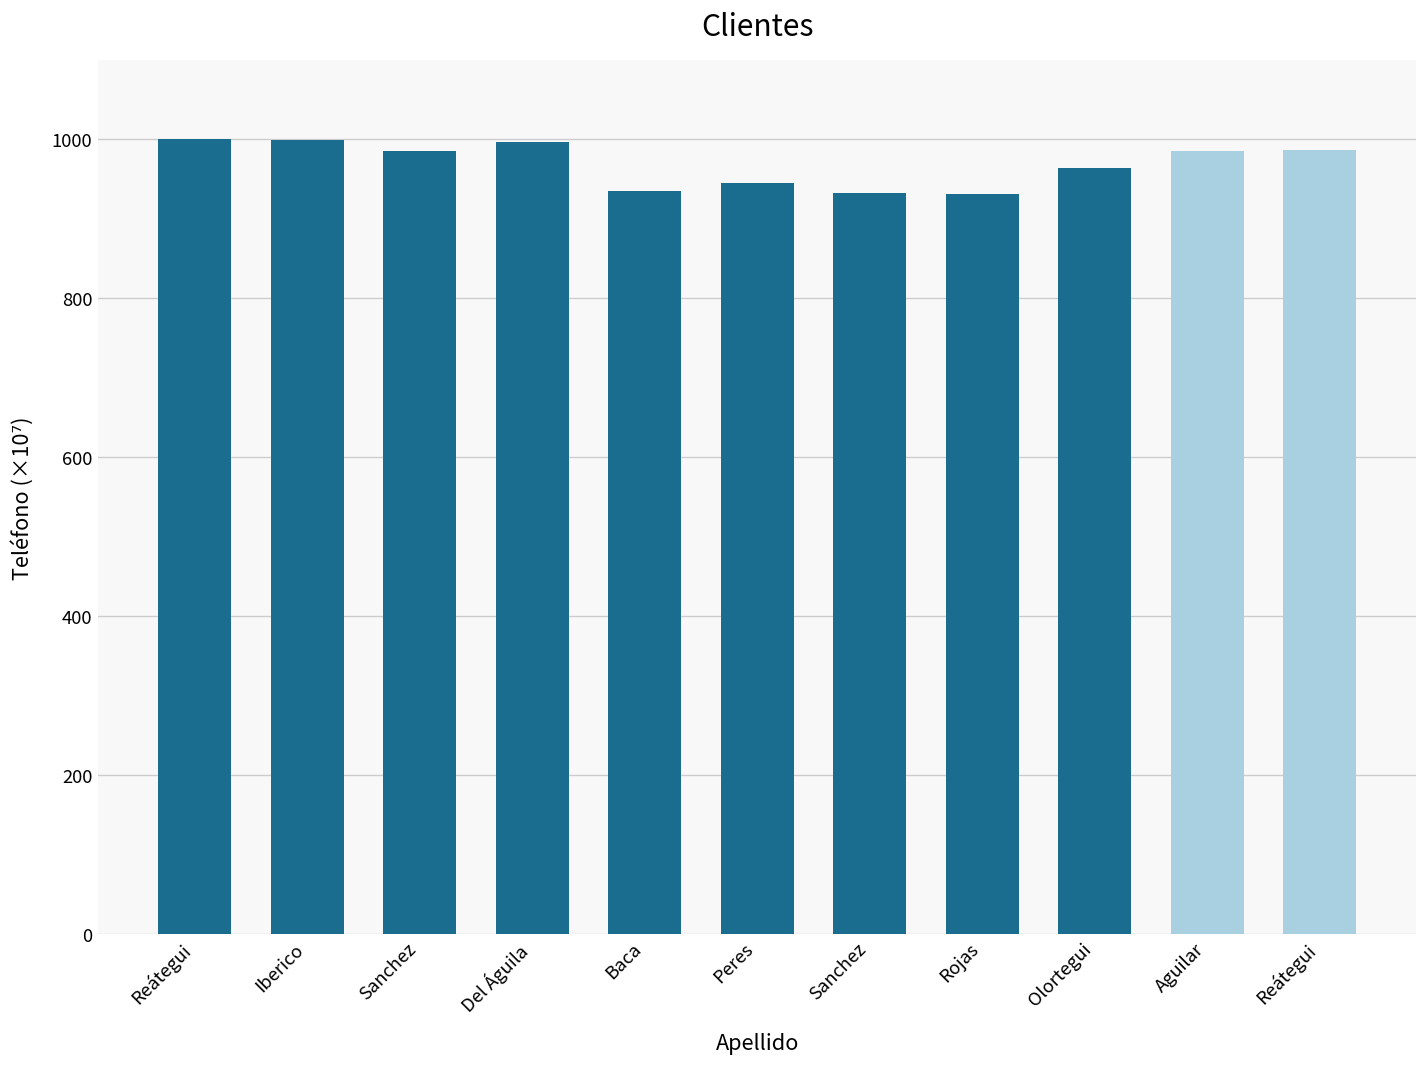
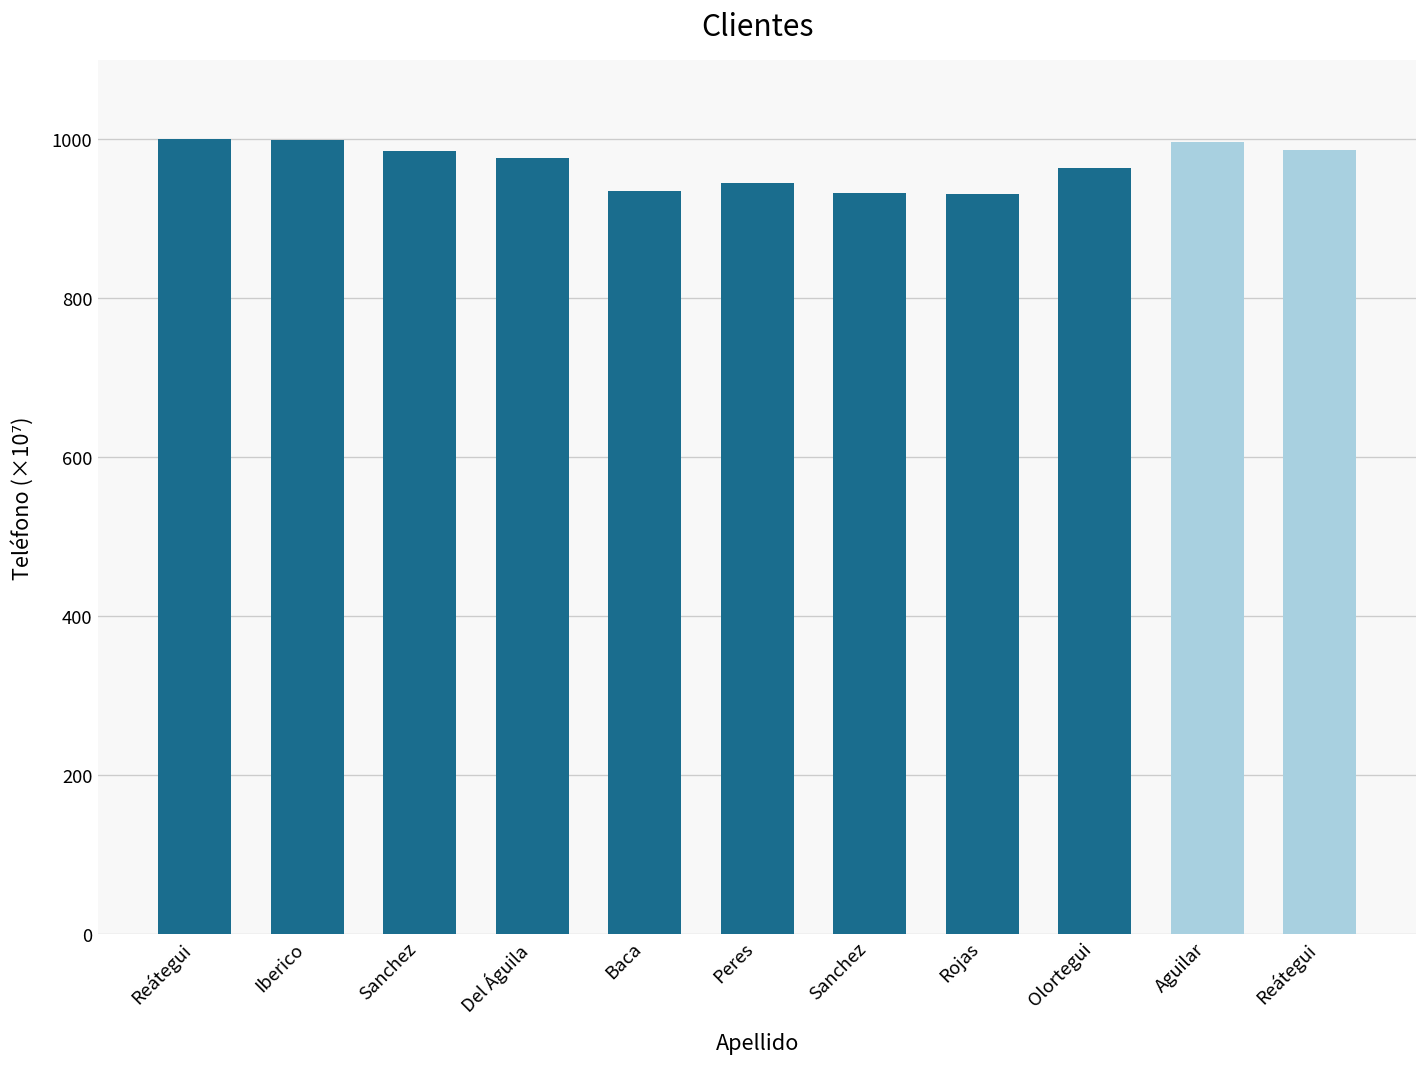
  {
    "Iberico": 1000,
-   "Del Águila": 1000,
+   "Del Águila": 980,
    "Baca": 940,
    "Peres": 940,
    "Rojas": 930,
    "Olortegui": 960,
-   "Aguilar": 980
+   "Aguilar": 1000
  }
